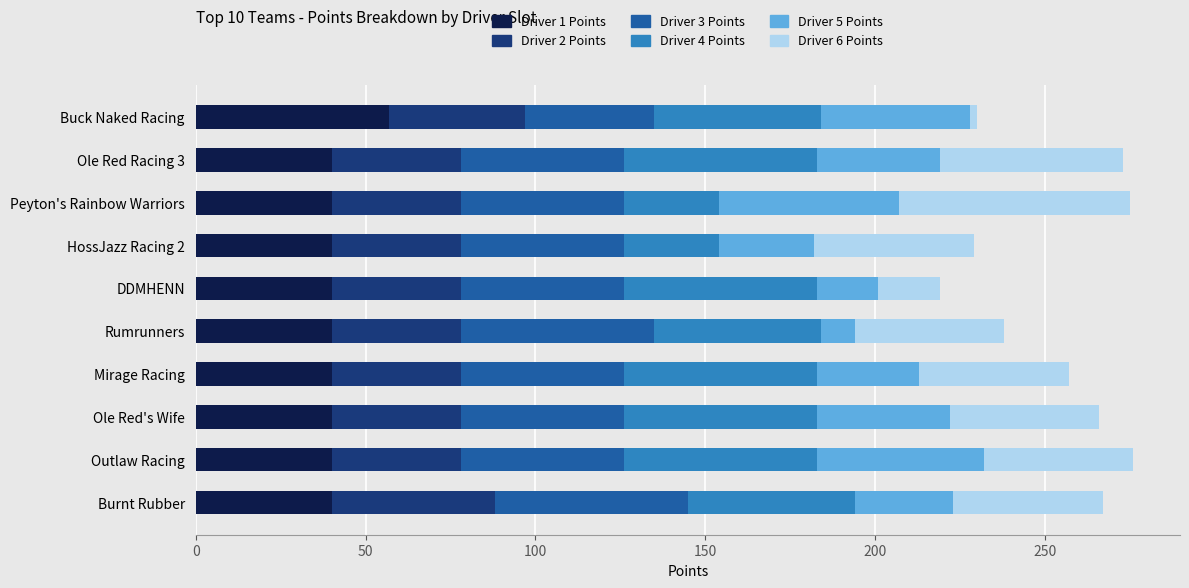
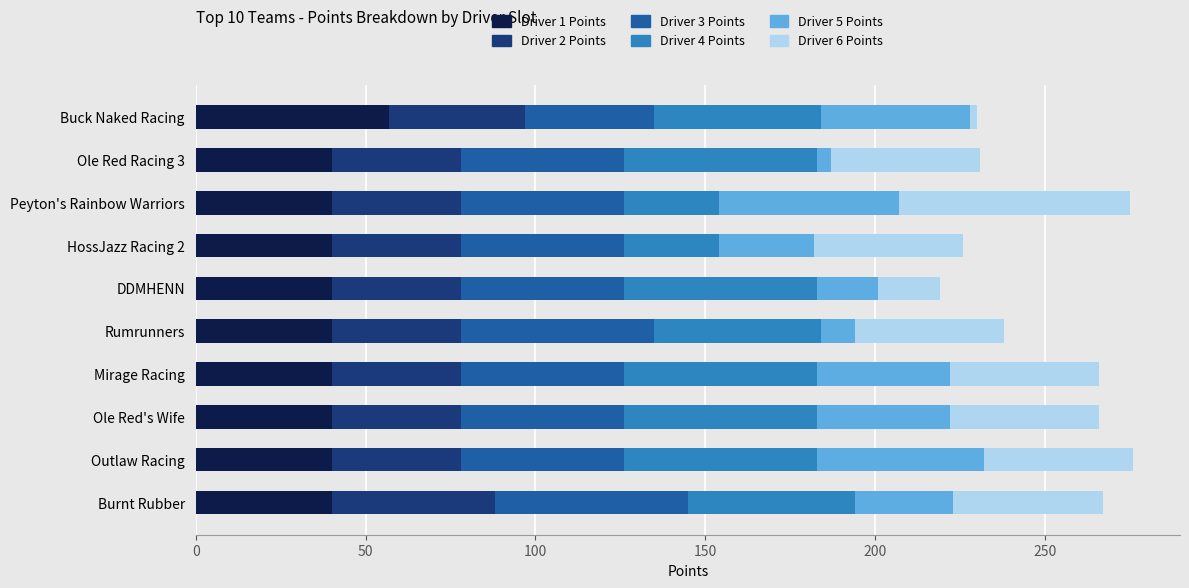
  {
    "Driver 5 Points": {
      "Buck Naked Racing": 44,
-     "Ole Red Racing 3": 36,
+     "Ole Red Racing 3": 4,
      "Peyton's Rainbow Warriors": 53,
      "HossJazz Racing 2": 28,
      "DDMHENN": 18,
      "Rumrunners": 10,
-     "Mirage Racing": 30,
+     "Mirage Racing": 39,
      "Ole Red's Wife": 39,
      "Outlaw Racing": 49,
      "Burnt Rubber": 29
    },
    "Driver 6 Points": {
      "Buck Naked Racing": 2,
-     "Ole Red Racing 3": 54,
+     "Ole Red Racing 3": 44,
      "Peyton's Rainbow Warriors": 68,
-     "HossJazz Racing 2": 47,
+     "HossJazz Racing 2": 44,
      "DDMHENN": 18,
      "Rumrunners": 44,
      "Mirage Racing": 44,
      "Ole Red's Wife": 44,
      "Outlaw Racing": 44,
      "Burnt Rubber": 44
    }
  }
